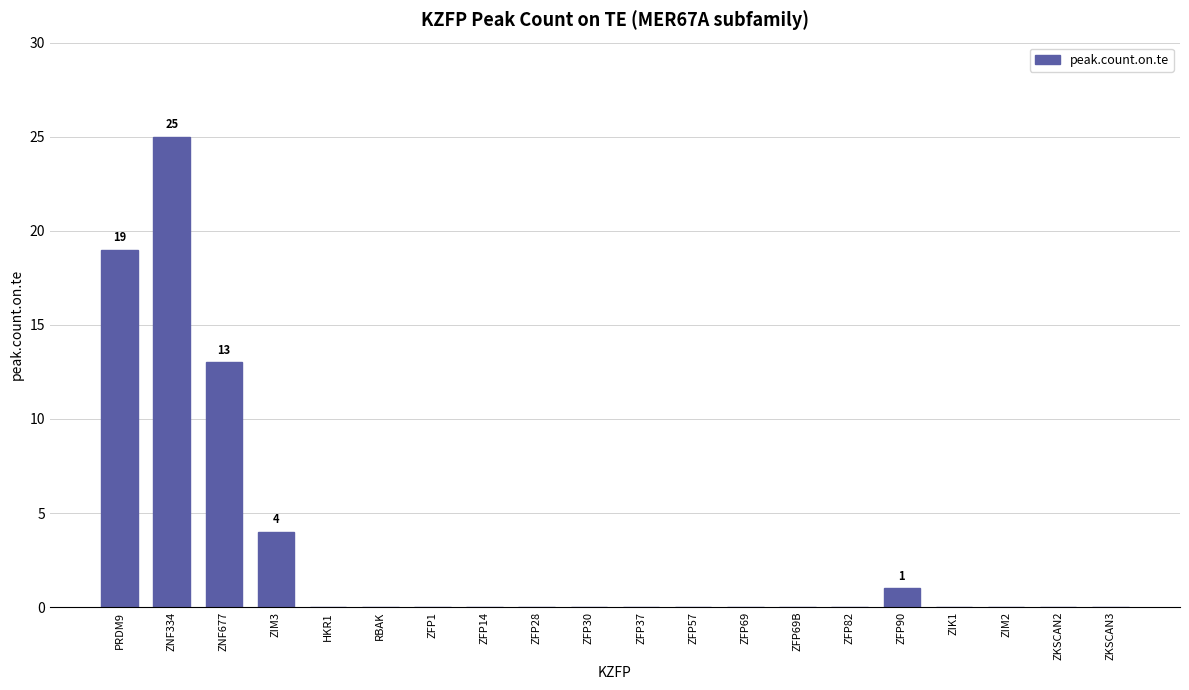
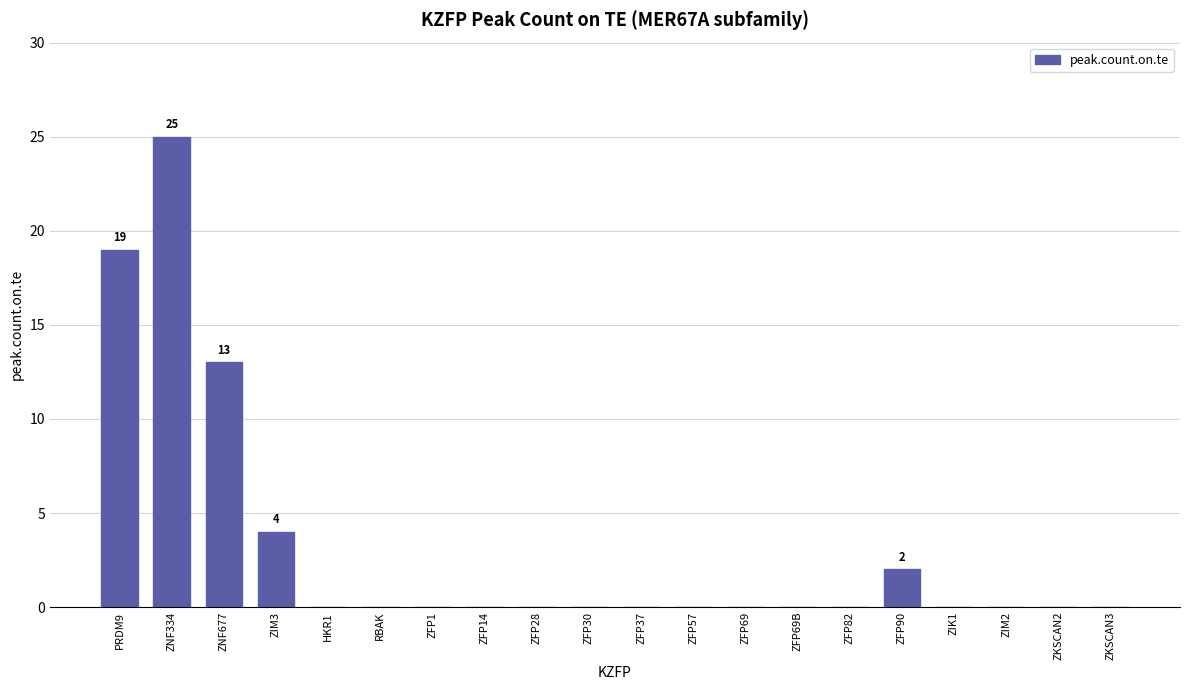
  {
    "PRDM9": 19,
    "ZNF334": 25,
    "ZNF677": 13,
    "ZIM3": 4,
-   "ZFP90": 1
+   "ZFP90": 2
  }
